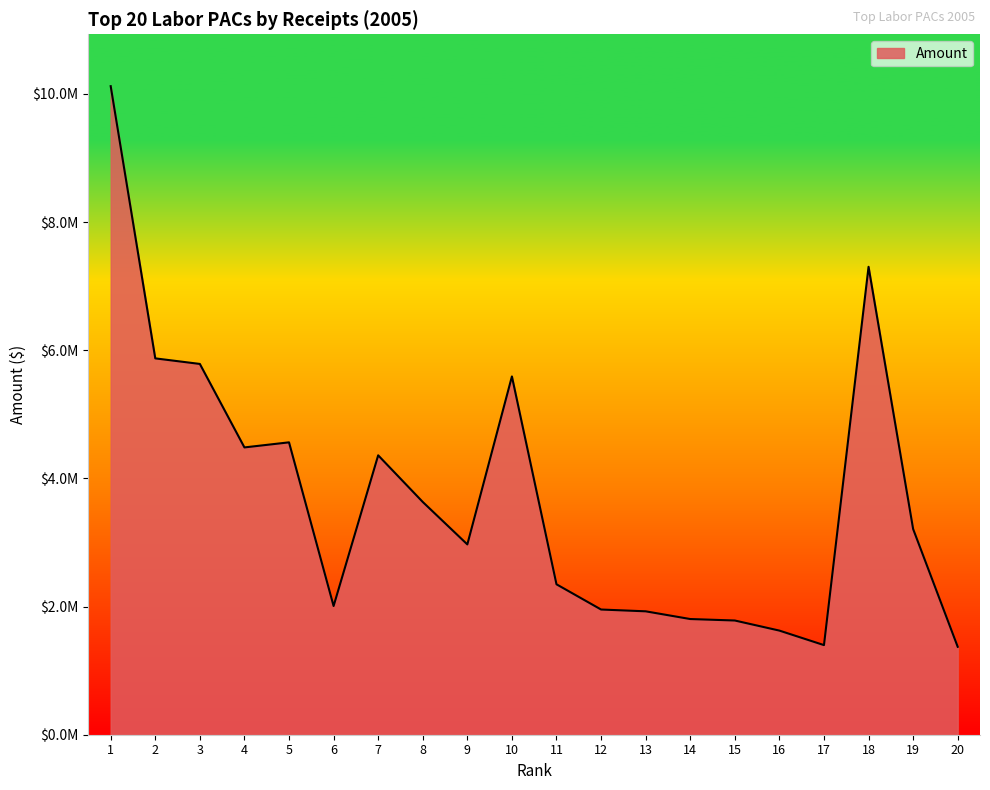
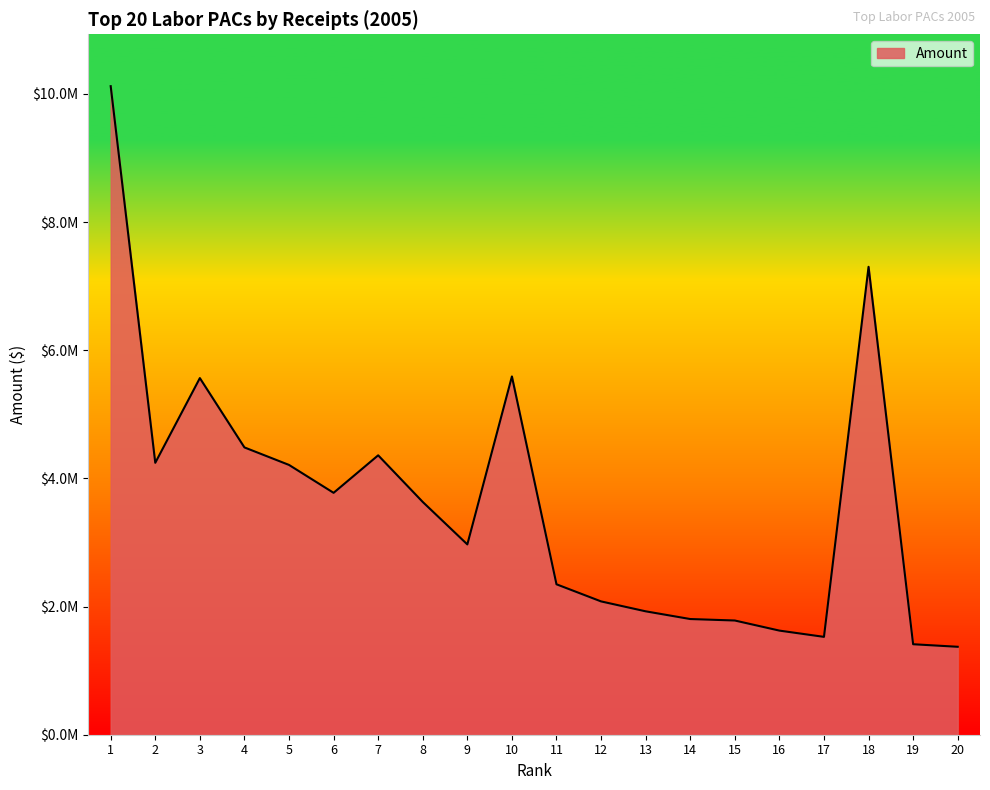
  {
    "1": "$10100000",
-   "2": "$5900000",
-   "3": "$5800000",
+   "2": "$4200000",
+   "3": "$5600000",
    "4": "$4500000",
-   "5": "$4600000",
-   "6": "$2000000",
+   "5": "$4200000",
+   "6": "$3800000",
    "7": "$4400000",
    "8": "$3600000",
    "9": "$3000000",
    "10": "$5600000",
    "11": "$2300000",
-   "12": "$2000000",
+   "12": "$2100000",
    "13": "$1900000",
    "14": "$1800000",
    "15": "$1800000",
    "16": "$1600000",
-   "17": "$1400000",
+   "17": "$1500000",
    "18": "$7300000",
-   "19": "$3200000",
+   "19": "$1400000",
    "20": "$1400000"
  }
